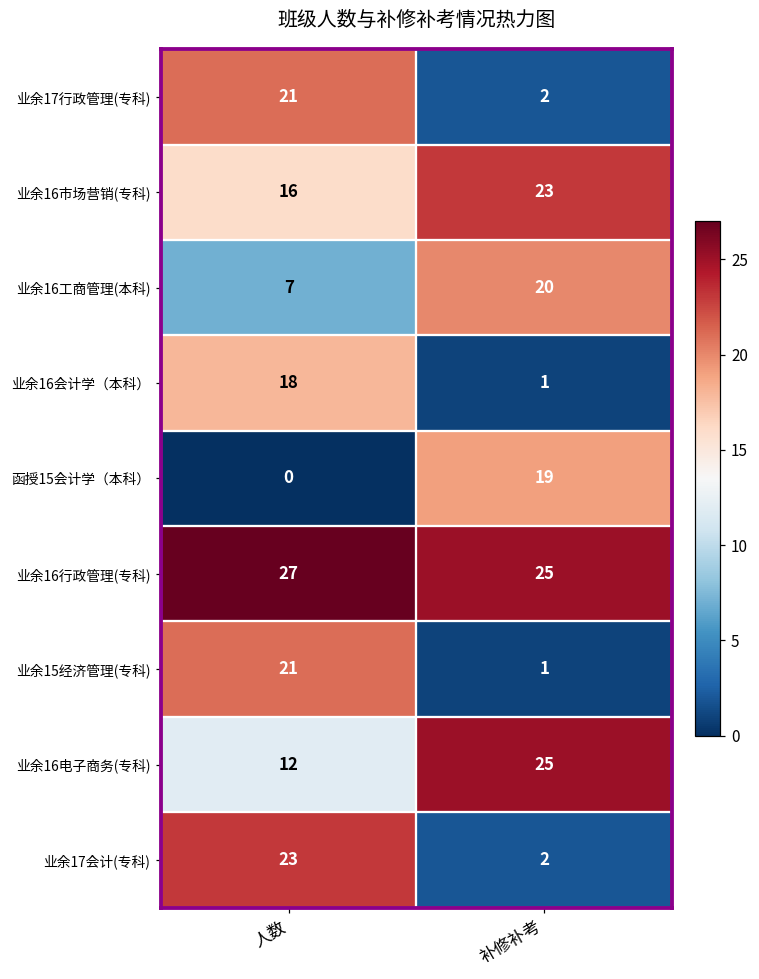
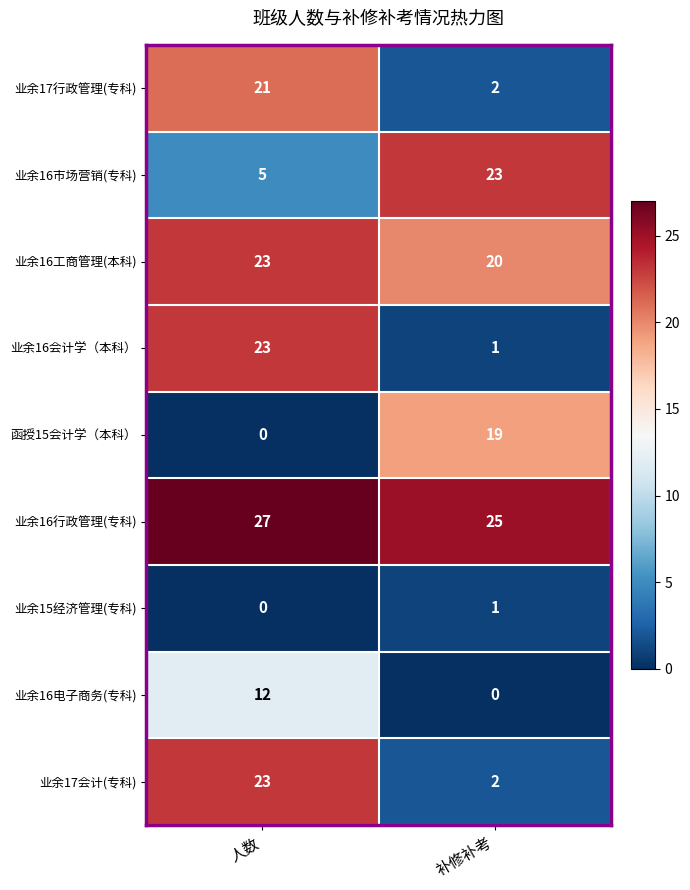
  {
    "业余17行政管理(专科)": {
      "人数": 21,
      "补修补考": 2
    },
    "业余16市场营销(专科)": {
-     "人数": 16,
+     "人数": 5,
      "补修补考": 23
    },
    "业余16工商管理(本科)": {
-     "人数": 7,
+     "人数": 23,
      "补修补考": 20
    },
    "业余16会计学（本科）": {
-     "人数": 18,
+     "人数": 23,
      "补修补考": 1
    },
    "函授15会计学（本科）": {
      "人数": 0,
      "补修补考": 19
    },
    "业余16行政管理(专科)": {
      "人数": 27,
      "补修补考": 25
    },
    "业余15经济管理(专科)": {
-     "人数": 21,
+     "人数": 0,
      "补修补考": 1
    },
    "业余16电子商务(专科)": {
      "人数": 12,
-     "补修补考": 25
+     "补修补考": 0
    },
    "业余17会计(专科)": {
      "人数": 23,
      "补修补考": 2
    }
  }
